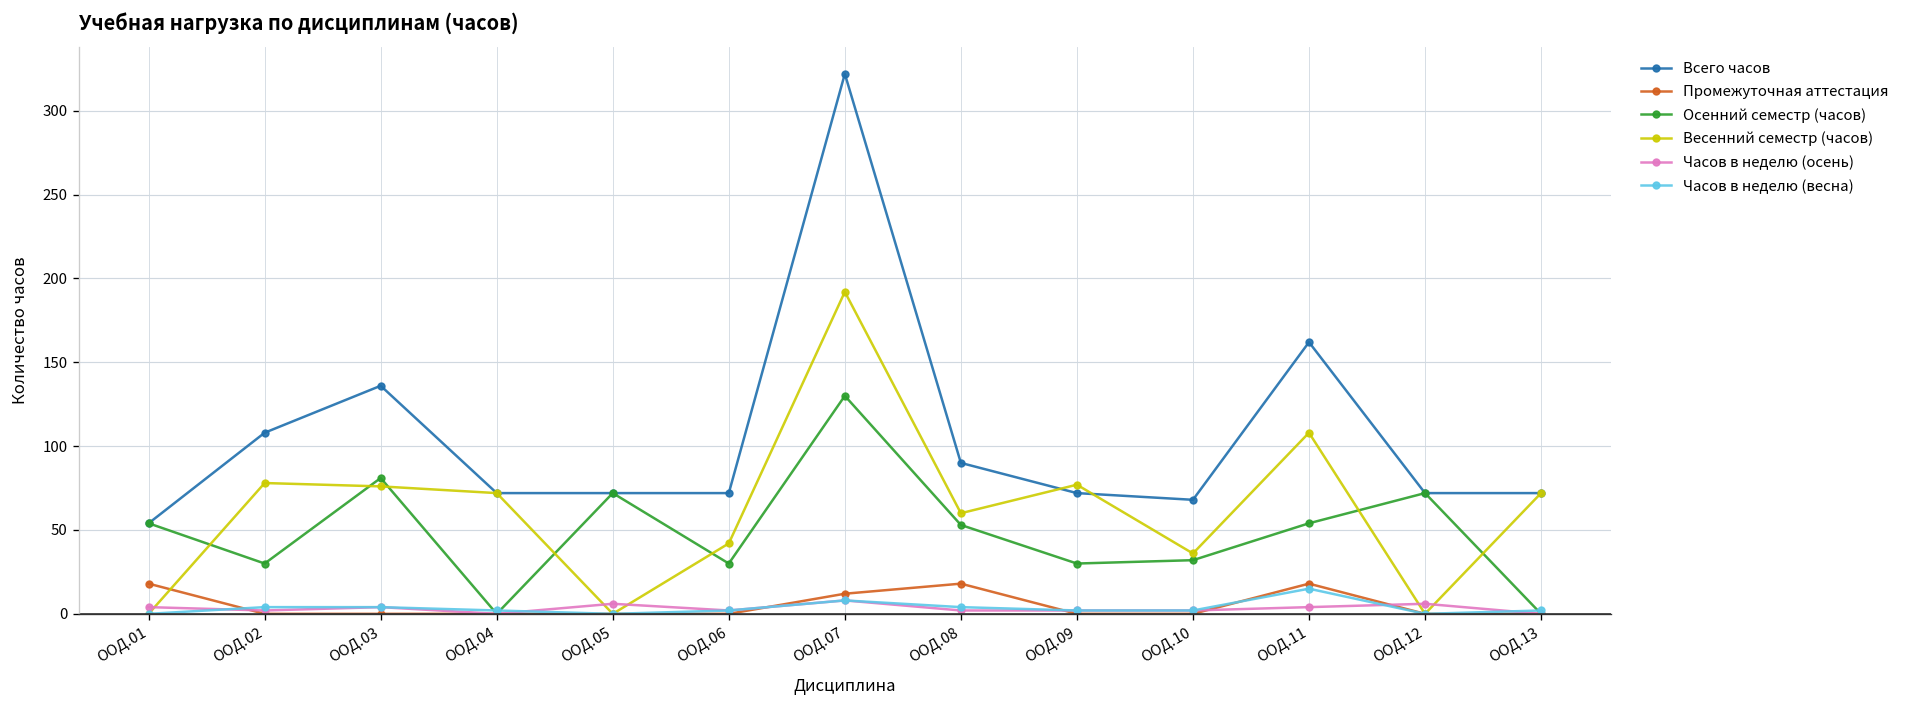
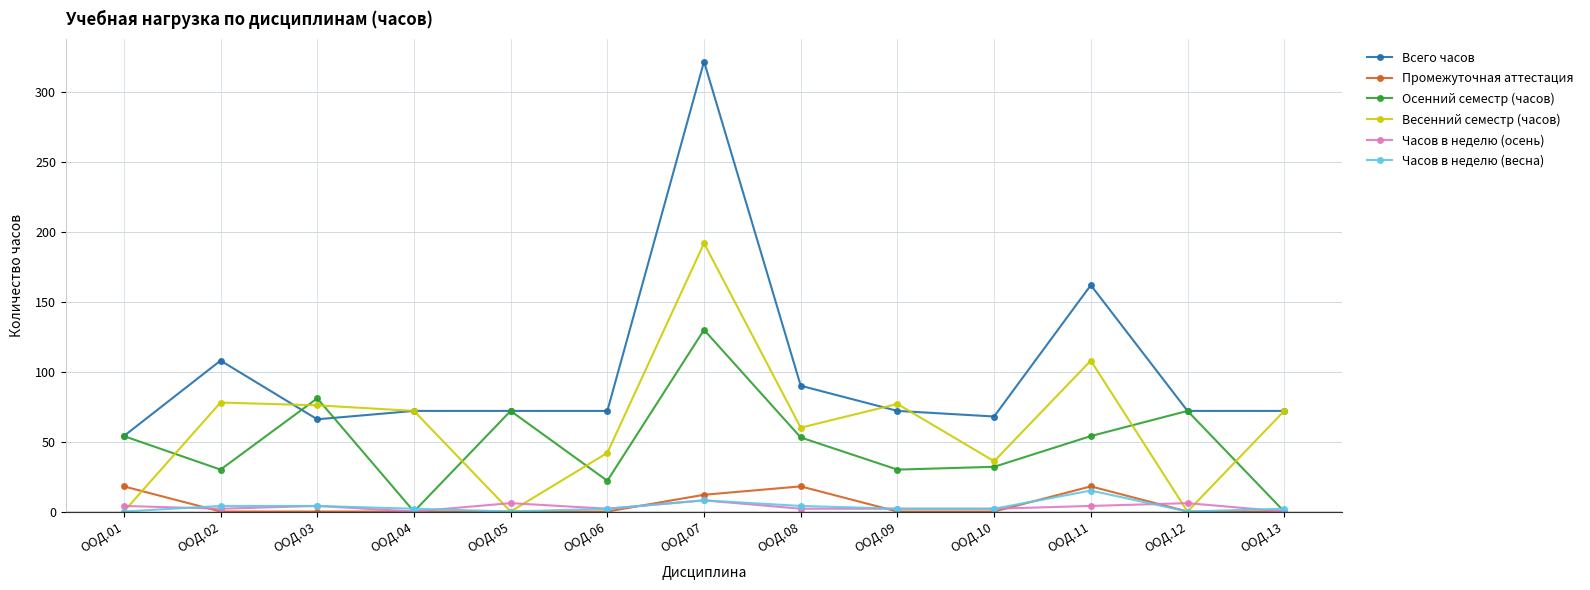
  {
    "Всего часов": {
      "ООД.02": 108,
-     "ООД.03": 136,
+     "ООД.03": 66,
      "ООД.06": 72,
      "ООД.07": 322,
      "ООД.08": 90,
      "ООД.09": 72,
      "ООД.10": 68,
      "ООД.11": 162
    },
    "Промежуточная аттестация": {
      "ООД.01": 18,
      "ООД.02": 0,
      "ООД.03": 0,
      "ООД.06": 0,
      "ООД.07": 12,
      "ООД.08": 18,
      "ООД.09": 0,
      "ООД.10": 0,
      "ООД.11": 18
    },
    "Осенний семестр (часов)": {
      "ООД.02": 30,
      "ООД.03": 81,
-     "ООД.06": 30,
+     "ООД.06": 22,
      "ООД.07": 130,
      "ООД.08": 53,
      "ООД.09": 30,
      "ООД.10": 32,
      "ООД.11": 54
    },
    "Весенний семестр (часов)": {
      "ООД.02": 78,
      "ООД.03": 76,
      "ООД.06": 42,
      "ООД.07": 192,
      "ООД.08": 60,
      "ООД.09": 77,
      "ООД.10": 36,
      "ООД.11": 108
    },
    "Часов в неделю (осень)": {
      "ООД.01": 4,
      "ООД.02": 2,
      "ООД.05": 6,
      "ООД.08": 2,
      "ООД.11": 4,
      "ООД.12": 6
    },
    "Часов в неделю (весна)": {
      "ООД.02": 4,
      "ООД.04": 2,
      "ООД.08": 4,
      "ООД.11": 15,
      "ООД.13": 2
    }
  }
